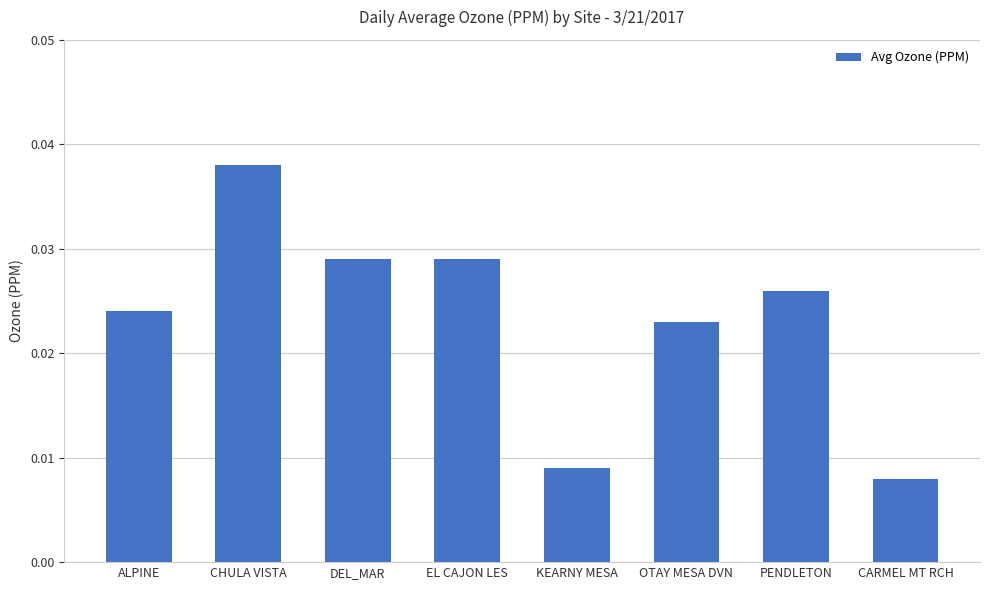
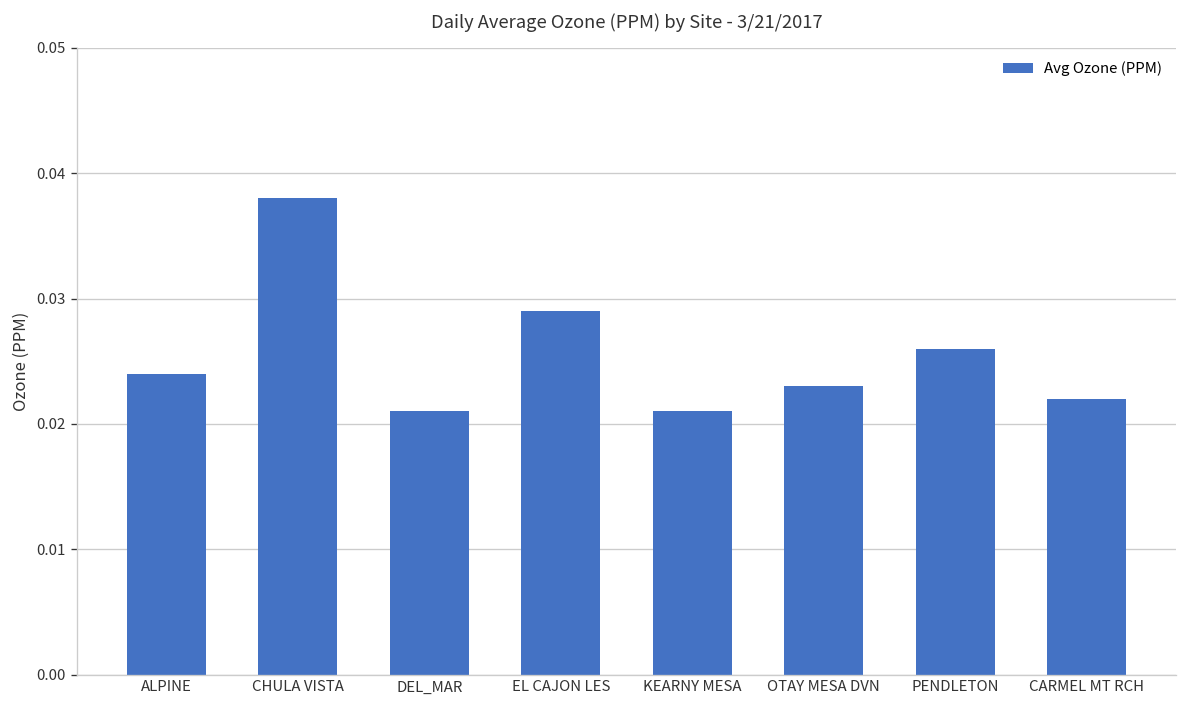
  {
    "ALPINE": 0.024,
    "CHULA VISTA": 0.038,
-   "DEL_MAR": 0.029,
+   "DEL_MAR": 0.021,
    "EL CAJON LES": 0.029,
-   "KEARNY MESA": 0.009,
+   "KEARNY MESA": 0.021,
    "OTAY MESA DVN": 0.023,
    "PENDLETON": 0.026,
-   "CARMEL MT RCH": 0.008
+   "CARMEL MT RCH": 0.022
  }
